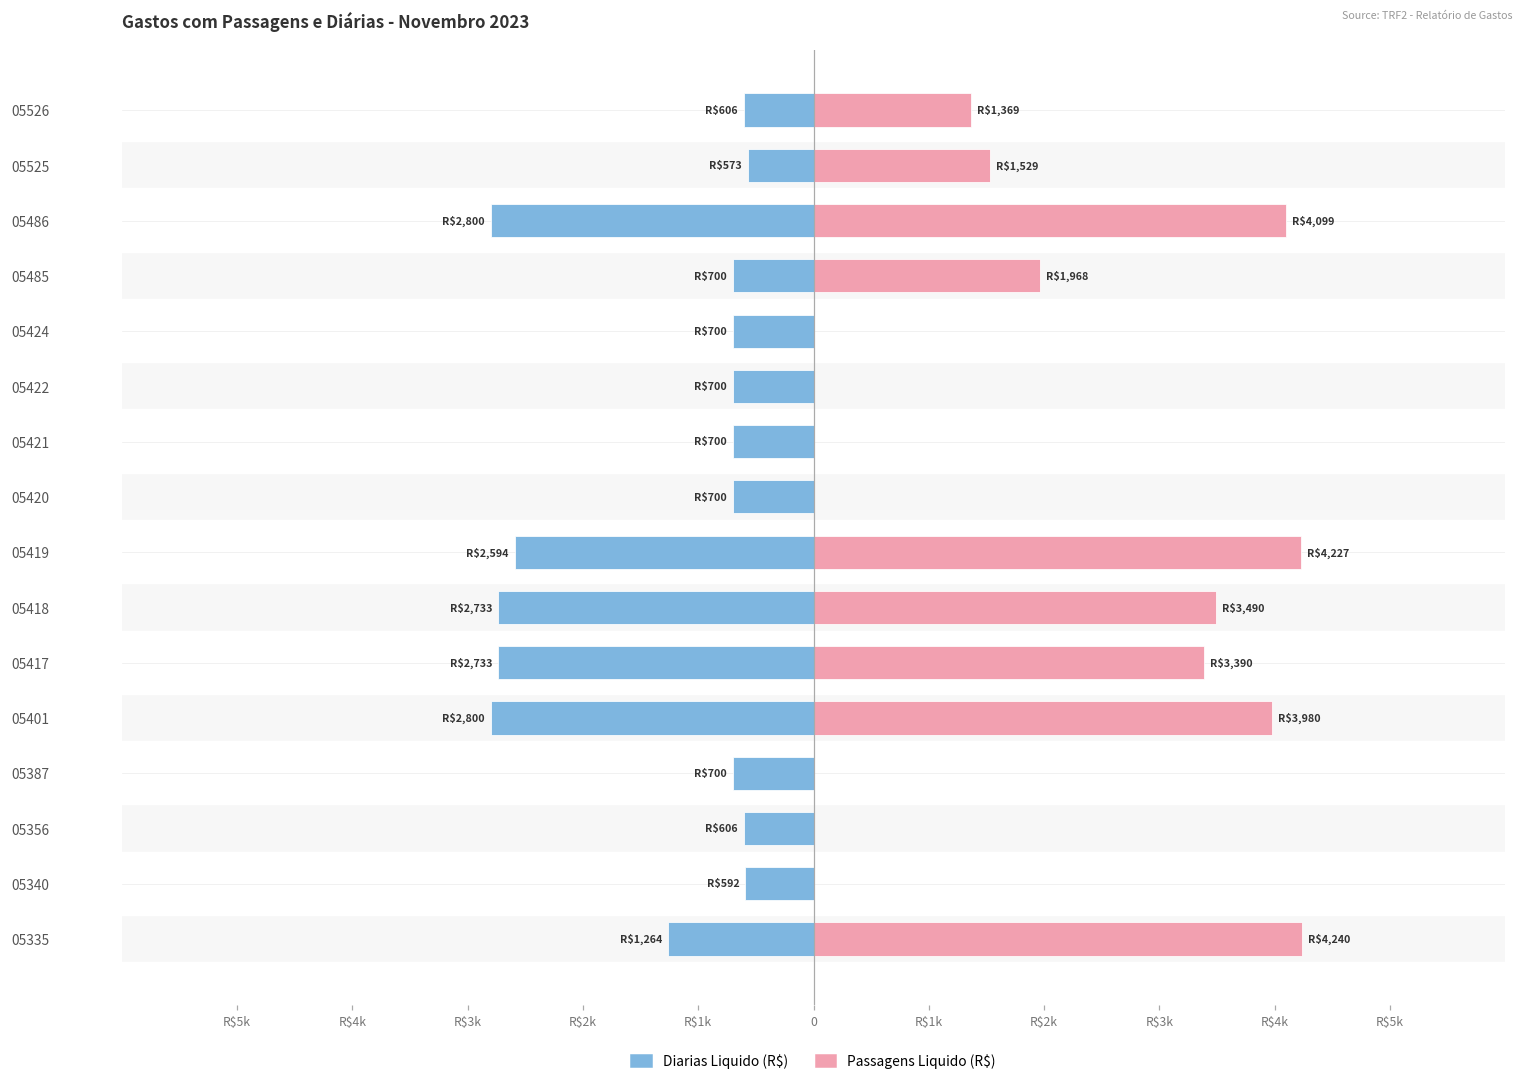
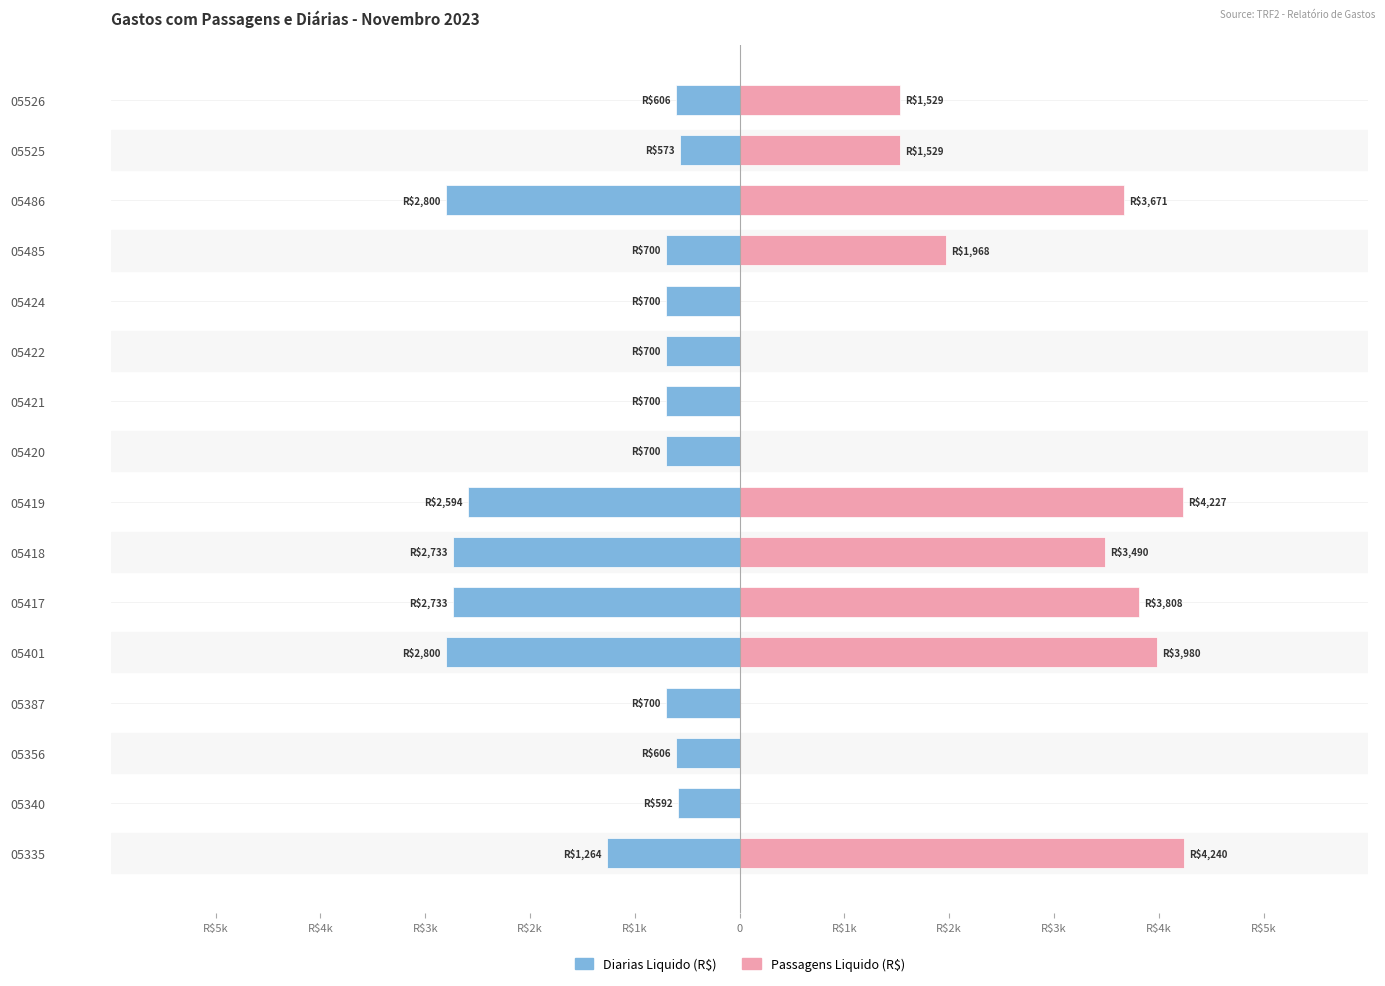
  {
    "Passagens Liquido (R$)": {
-     "05526": "$1,369",
-     "05486": "$4,099",
+     "05526": "$1,529",
+     "05486": "$3,671",
      "05419": "$4,227",
-     "05417": "$3,390"
+     "05417": "$3,808"
    }
  }
